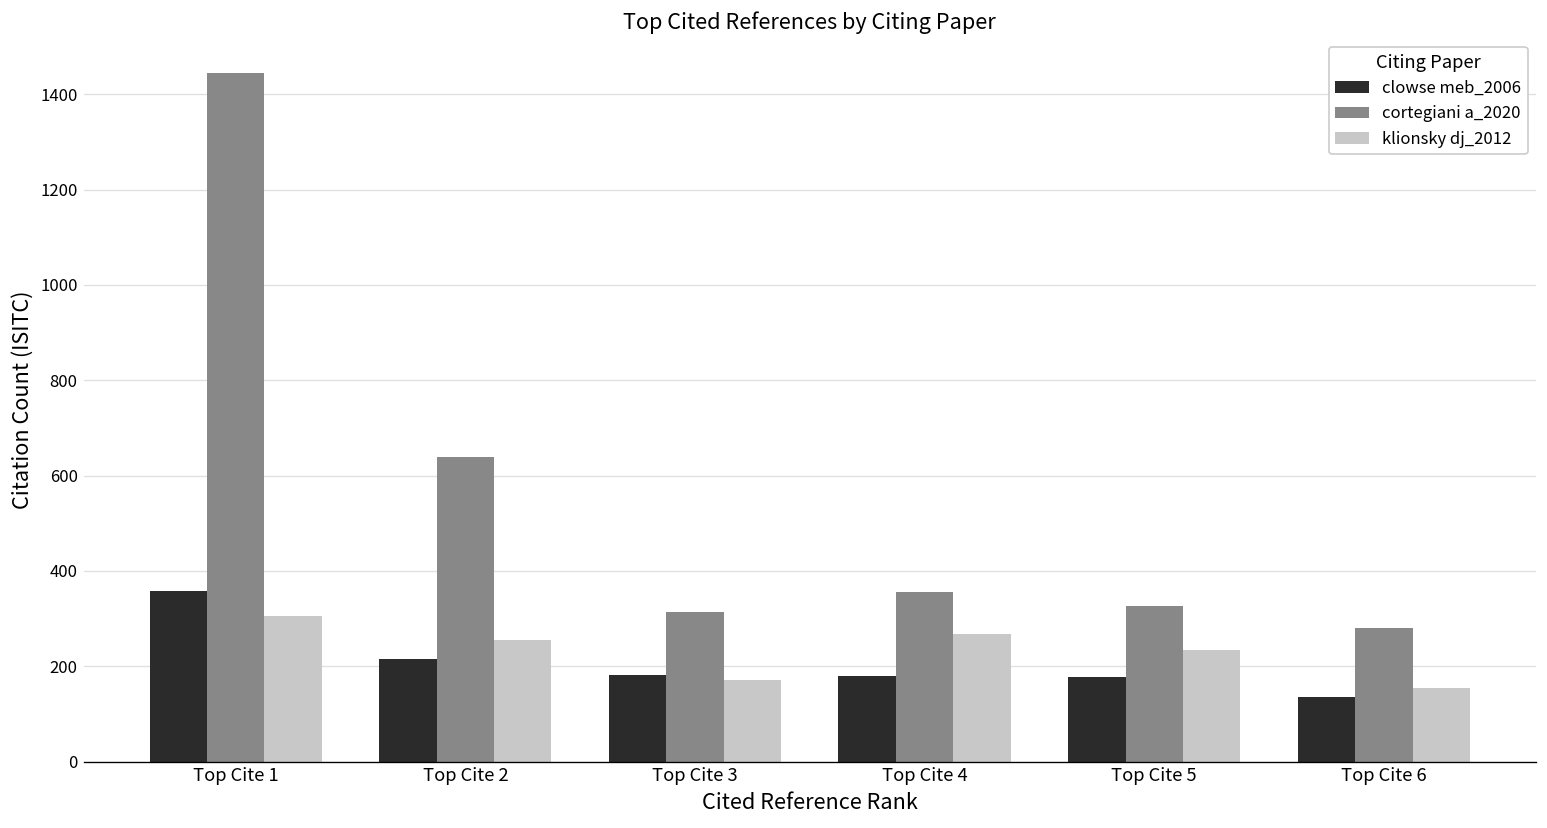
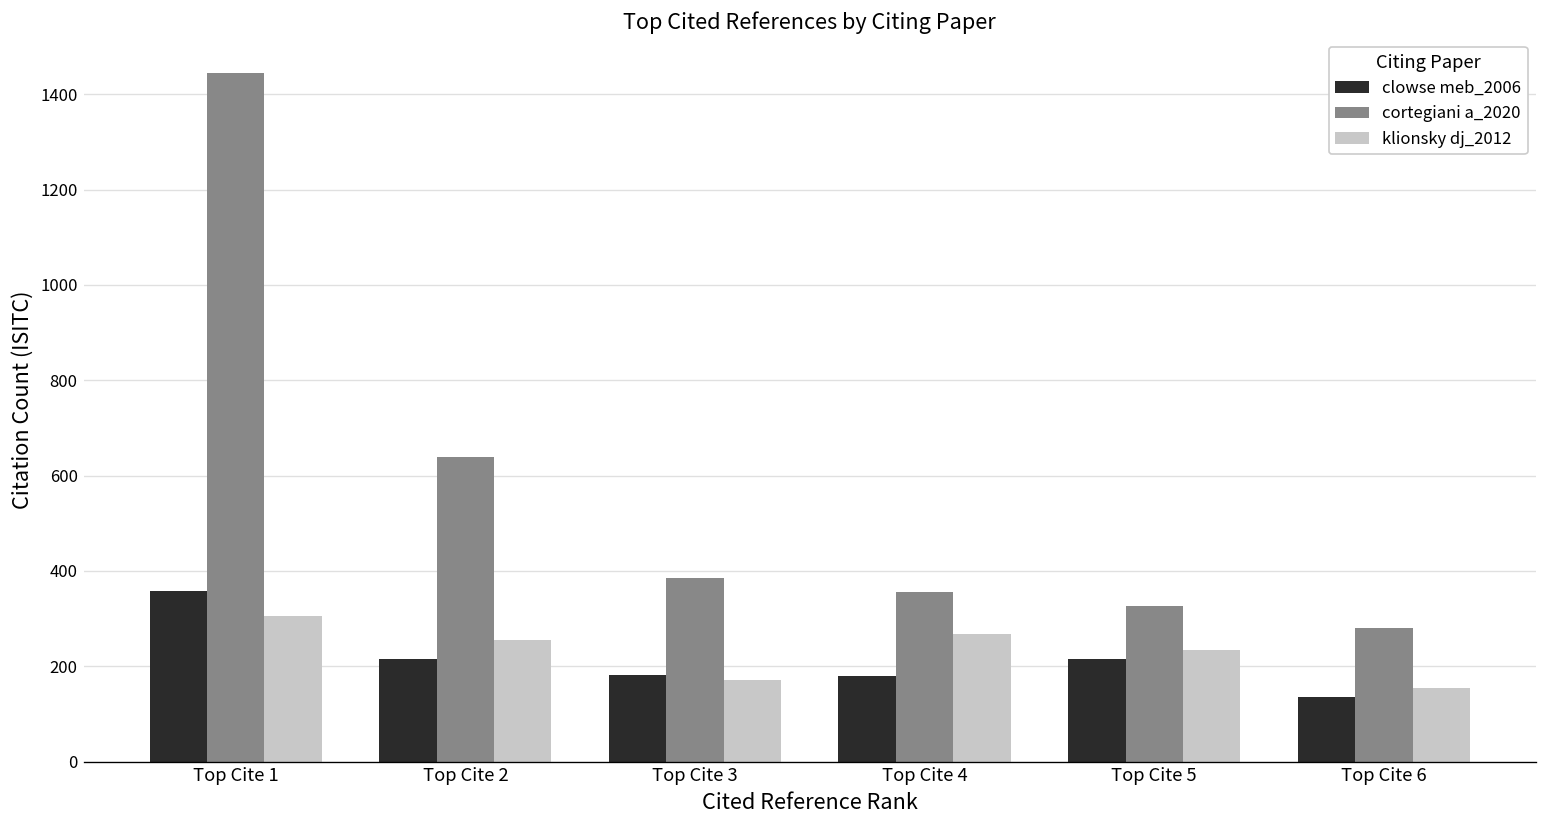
  {
    "clowse meb_2006": {
      "Top Cite 1": 360,
      "Top Cite 2": 220,
      "Top Cite 3": 180,
      "Top Cite 4": 180,
-     "Top Cite 5": 180,
+     "Top Cite 5": 210,
      "Top Cite 6": 140
    },
    "cortegiani a_2020": {
      "Top Cite 1": 1440,
      "Top Cite 2": 640,
-     "Top Cite 3": 310,
+     "Top Cite 3": 380,
      "Top Cite 4": 360,
      "Top Cite 5": 330,
      "Top Cite 6": 280
    },
    "klionsky dj_2012": {
      "Top Cite 1": 310,
      "Top Cite 2": 260,
      "Top Cite 3": 170,
      "Top Cite 4": 270,
      "Top Cite 5": 230,
      "Top Cite 6": 160
    }
  }
